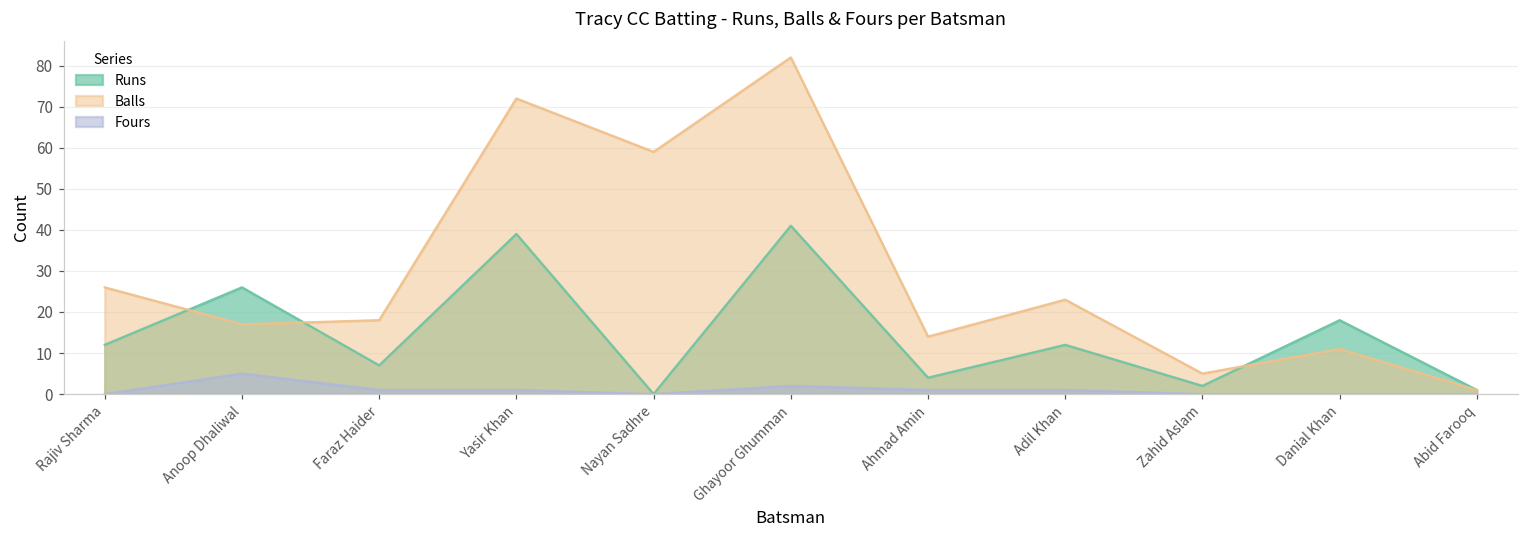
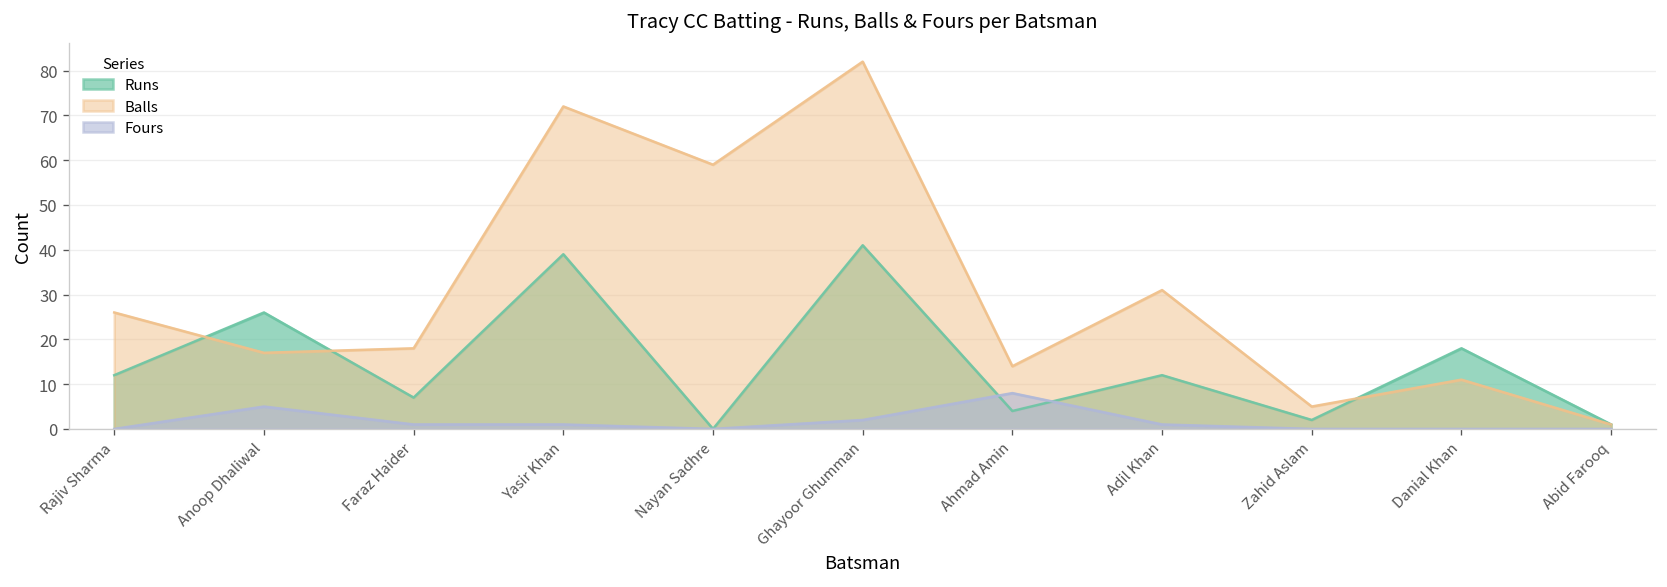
  {
    "Runs": {
      "Rajiv Sharma": 12,
      "Anoop Dhaliwal": 26,
      "Faraz Haider": 7,
      "Yasir Khan": 39,
      "Ghayoor Ghumman": 41,
      "Ahmad Amin": 4,
      "Adil Khan": 12,
      "Zahid Aslam": 2,
      "Danial Khan": 18
    },
    "Balls": {
      "Rajiv Sharma": 26,
      "Anoop Dhaliwal": 17,
      "Faraz Haider": 18,
      "Yasir Khan": 72,
      "Nayan Sadhre": 59,
      "Ghayoor Ghumman": 82,
      "Ahmad Amin": 14,
-     "Adil Khan": 23,
+     "Adil Khan": 31,
      "Zahid Aslam": 5,
      "Danial Khan": 11
    },
    "Fours": {
      "Rajiv Sharma": 0,
      "Anoop Dhaliwal": 5,
      "Faraz Haider": 1,
      "Yasir Khan": 1,
      "Ghayoor Ghumman": 2,
-     "Ahmad Amin": 1,
+     "Ahmad Amin": 8,
      "Adil Khan": 1,
      "Zahid Aslam": 0,
      "Danial Khan": 0,
      "Abid Farooq": 0
    }
  }
